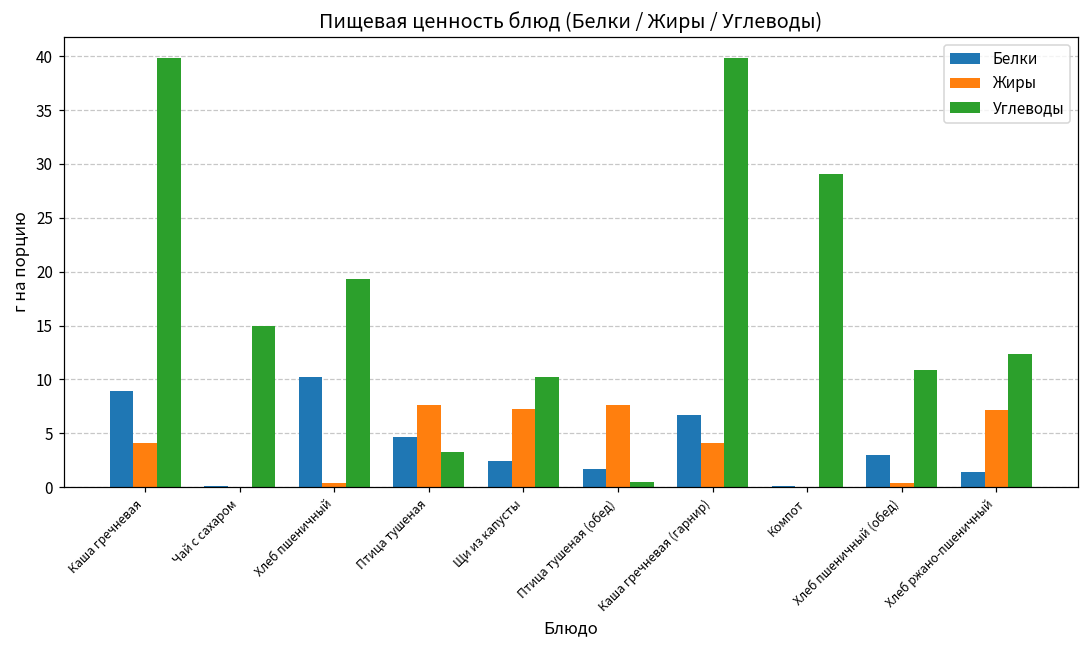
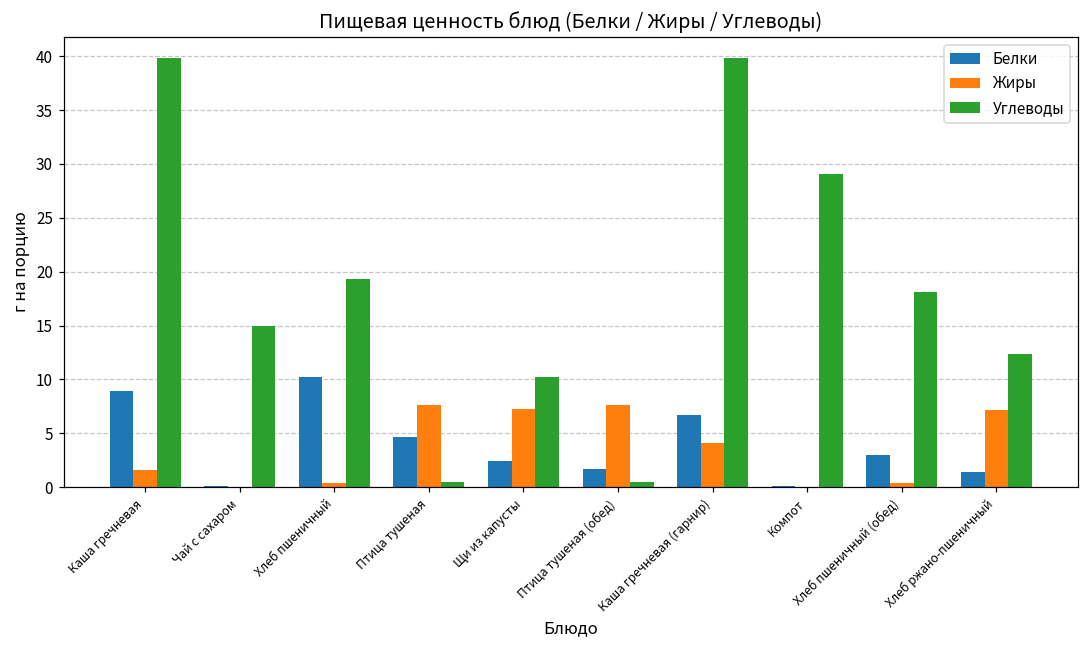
  {
    "Белки": {
      "Каша гречневая": 9,
      "Хлеб пшеничный": 10,
      "Птица тушеная": 5,
      "Щи из капусты": 2,
      "Птица тушеная (обед)": 2,
      "Каша гречневая (гарнир)": 7,
      "Хлеб пшеничный (обед)": 3,
      "Хлеб ржано-пшеничный": 1
    },
    "Жиры": {
-     "Каша гречневая": 4,
+     "Каша гречневая": 2,
      "Хлеб пшеничный": 0,
      "Птица тушеная": 8,
      "Щи из капусты": 7,
      "Птица тушеная (обед)": 8,
      "Каша гречневая (гарнир)": 4,
      "Компот": 0,
      "Хлеб пшеничный (обед)": 0,
      "Хлеб ржано-пшеничный": 7
    },
    "Углеводы": {
      "Каша гречневая": 40,
      "Чай с сахаром": 15,
      "Хлеб пшеничный": 19,
-     "Птица тушеная": 3,
+     "Птица тушеная": 0,
      "Щи из капусты": 10,
      "Птица тушеная (обед)": 0,
      "Каша гречневая (гарнир)": 40,
      "Компот": 29,
-     "Хлеб пшеничный (обед)": 11,
+     "Хлеб пшеничный (обед)": 18,
      "Хлеб ржано-пшеничный": 12
    }
  }
